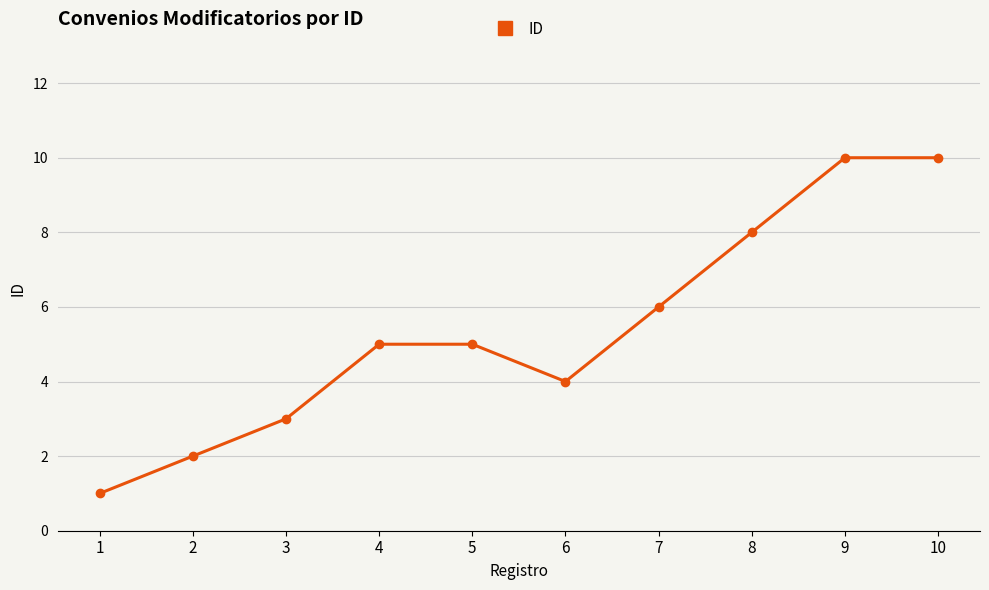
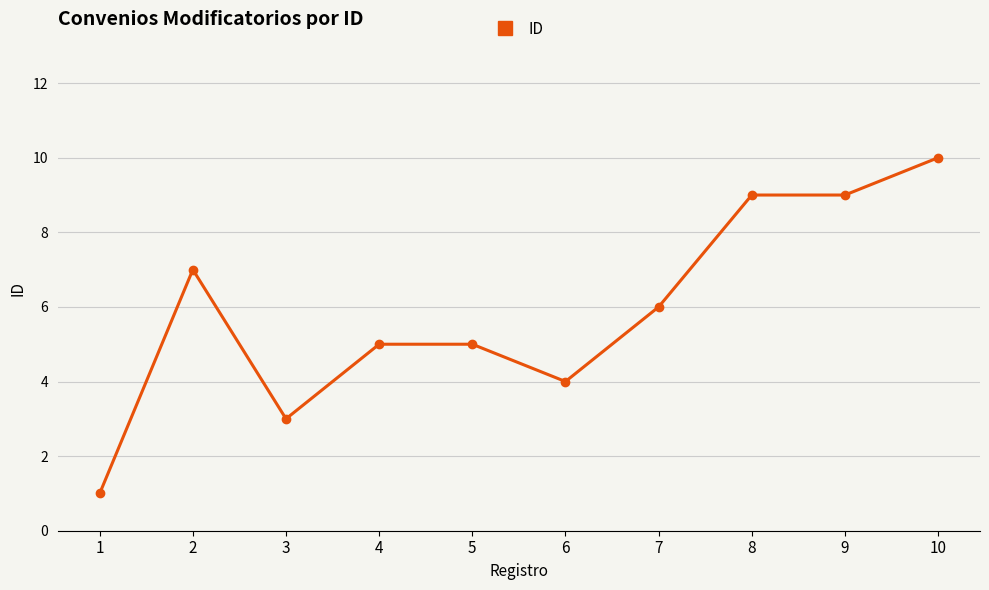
  {
    "1": 1,
-   "2": 2,
+   "2": 7,
    "3": 3,
    "4": 5,
    "5": 5,
    "6": 4,
    "7": 6,
-   "8": 8,
-   "9": 10,
+   "8": 9,
+   "9": 9,
    "10": 10
  }
